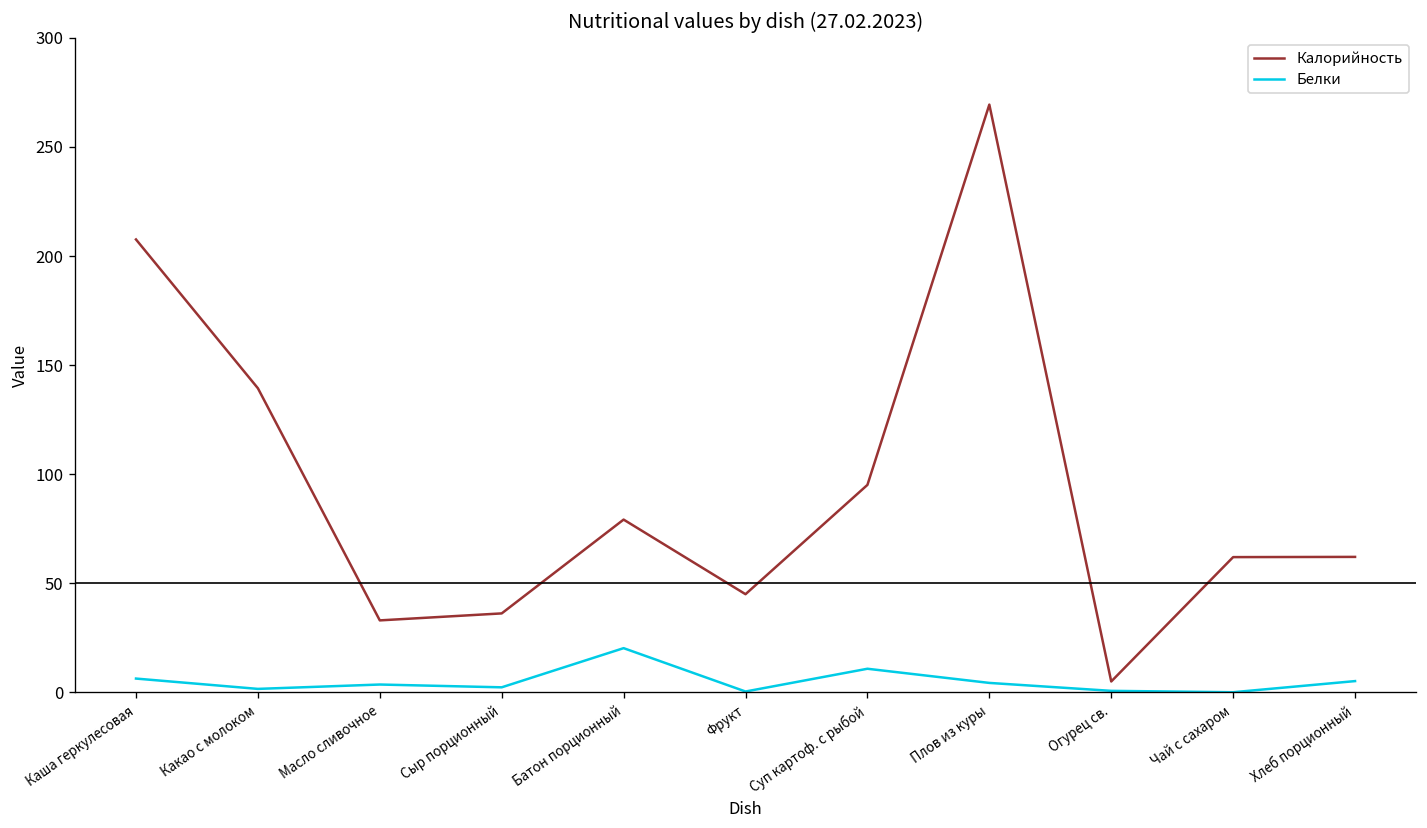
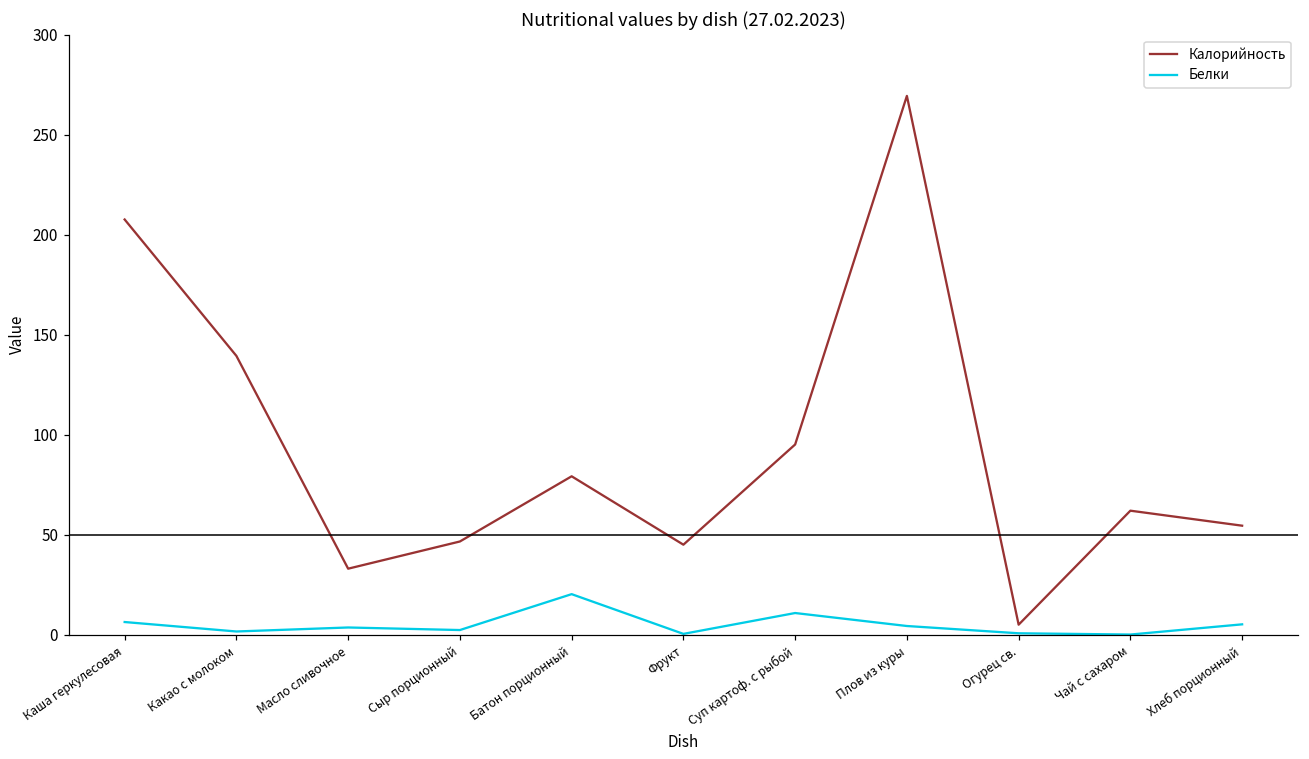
  {
    "Калорийность": {
      "Каша геркулесовая": 208,
      "Какао с молоком": 139,
      "Масло сливочное": 33,
-     "Сыр порционный": 36,
+     "Сыр порционный": 47,
      "Батон порционный": 79,
      "Фрукт": 45,
      "Суп картоф. с рыбой": 95,
      "Плов из куры": 269,
      "Огурец св.": 5,
      "Чай с сахаром": 62,
-     "Хлеб порционный": 62
+     "Хлеб порционный": 55
    },
    "Белки": {
      "Каша геркулесовая": 6,
      "Какао с молоком": 2,
      "Масло сливочное": 4,
      "Сыр порционный": 2,
      "Батон порционный": 20,
      "Фрукт": 0,
      "Суп картоф. с рыбой": 11,
      "Плов из куры": 4,
      "Огурец св.": 1,
      "Чай с сахаром": 0,
      "Хлеб порционный": 5
    }
  }
